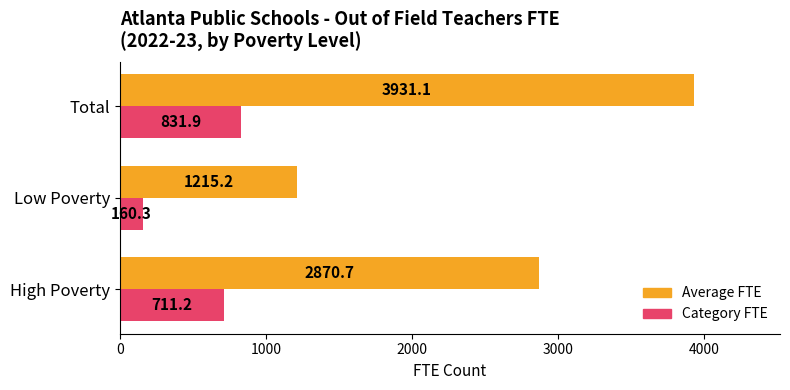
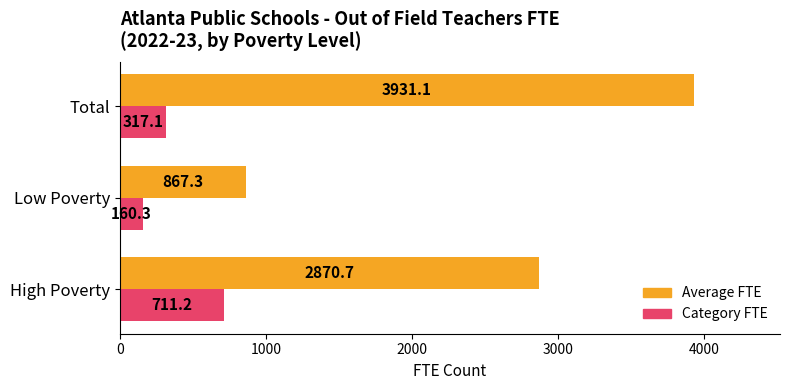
  {
    "Average FTE": {
      "Total": 3931.1,
-     "Low Poverty": 1215.2,
+     "Low Poverty": 867.3,
      "High Poverty": 2870.7
    },
    "Category FTE": {
-     "Total": 831.9,
+     "Total": 317.1,
      "Low Poverty": 160.3,
      "High Poverty": 711.2
    }
  }
